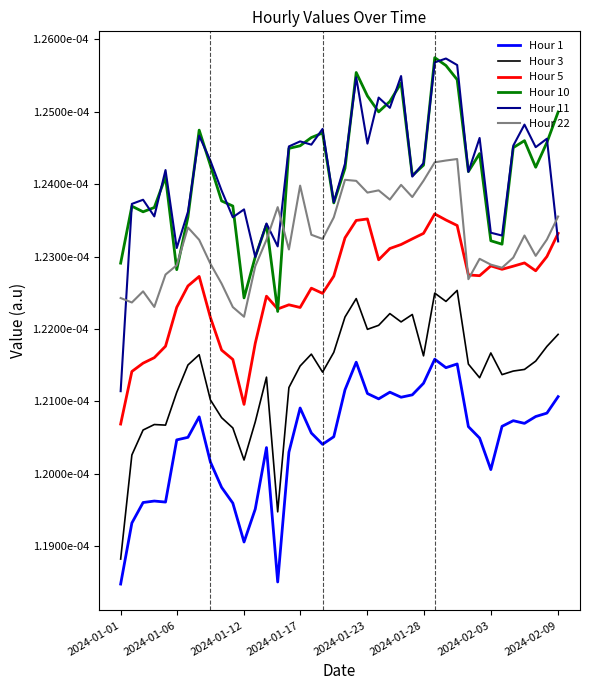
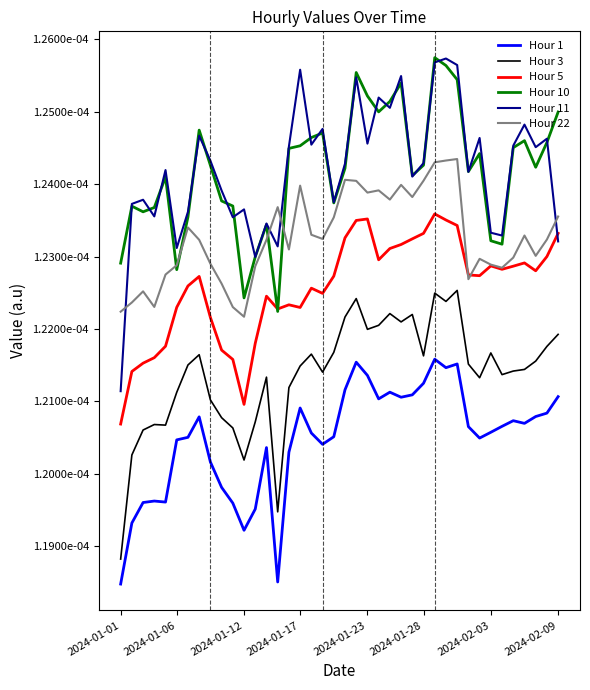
  {
    "Hour 1": {
      "2024-01-01": 0.0001185,
      "2024-01-06": 0.0001205,
-     "2024-01-12": 0.0001191,
+     "2024-01-12": 0.0001192,
      "2024-01-17": 0.0001209,
-     "2024-01-23": 0.0001211,
+     "2024-01-23": 0.0001214,
      "2024-01-28": 0.0001213,
-     "2024-02-03": 0.0001201,
+     "2024-02-03": 0.0001206,
      "2024-02-09": 0.0001211
    },
    "Hour 3": {
      "2024-01-01": 0.0001188,
      "2024-01-06": 0.0001211,
      "2024-01-12": 0.0001202,
      "2024-01-17": 0.0001215,
      "2024-01-23": 0.0001220,
      "2024-01-28": 0.0001216,
      "2024-02-03": 0.0001217,
      "2024-02-09": 0.0001219
    },
    "Hour 5": {
      "2024-01-01": 0.0001207,
      "2024-01-06": 0.0001223,
      "2024-01-12": 0.0001210,
      "2024-01-17": 0.0001223,
      "2024-01-23": 0.0001235,
      "2024-01-28": 0.0001233,
      "2024-02-09": 0.0001233
    },
    "Hour 10": {
      "2024-01-01": 0.0001229,
      "2024-01-06": 0.0001228,
      "2024-01-12": 0.0001224,
      "2024-01-17": 0.0001245,
      "2024-01-23": 0.0001252,
      "2024-02-03": 0.0001232,
      "2024-02-09": 0.0001250
    },
    "Hour 11": {
      "2024-01-01": 0.0001211,
      "2024-01-06": 0.0001231,
      "2024-01-12": 0.0001237,
-     "2024-01-17": 0.0001246,
+     "2024-01-17": 0.0001256,
      "2024-01-23": 0.0001246,
      "2024-02-03": 0.0001233,
      "2024-02-09": 0.0001232
    },
    "Hour 22": {
-     "2024-01-01": 0.0001224,
+     "2024-01-01": 0.0001222,
      "2024-01-06": 0.0001229,
      "2024-01-12": 0.0001222,
      "2024-01-17": 0.0001240,
      "2024-01-23": 0.0001239,
      "2024-01-28": 0.0001240,
      "2024-02-09": 0.0001236
    }
  }
